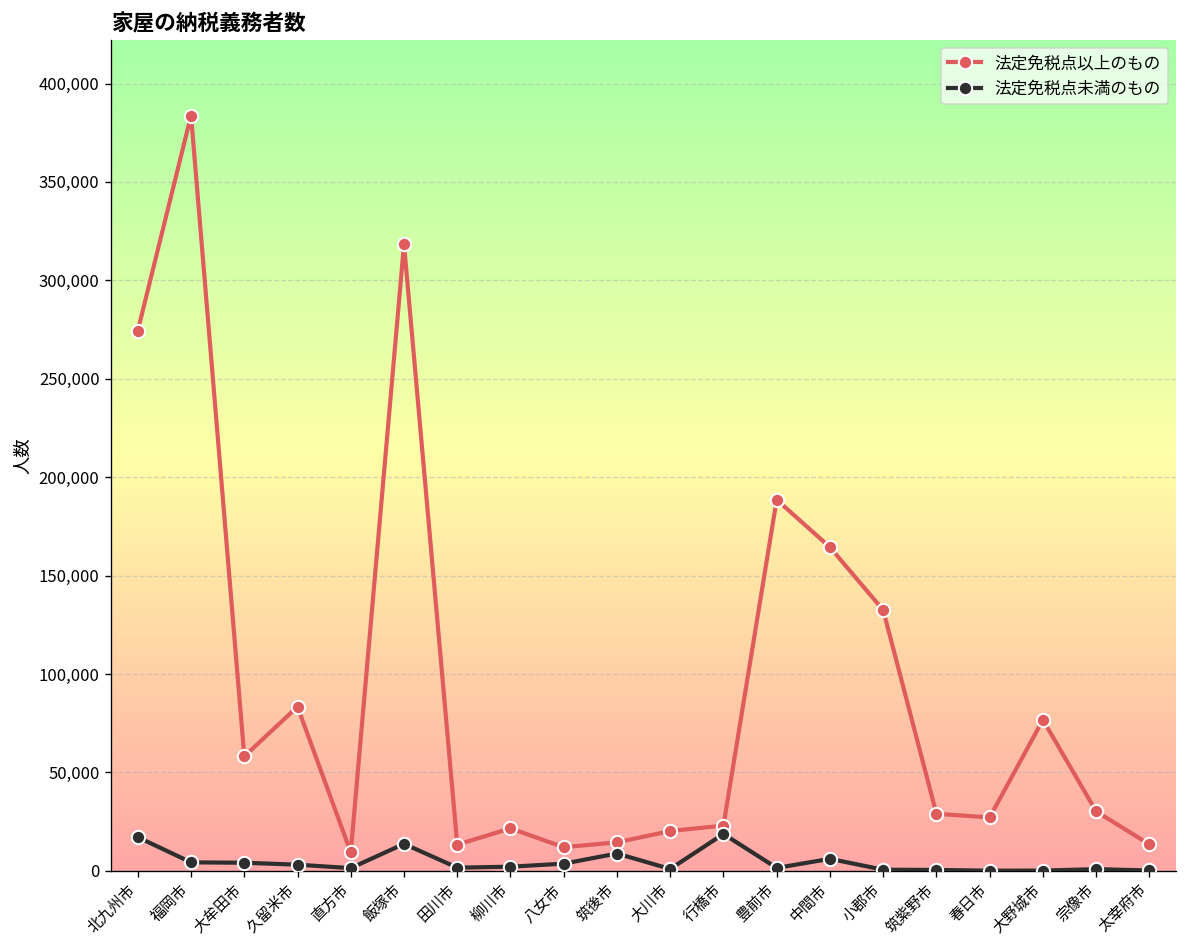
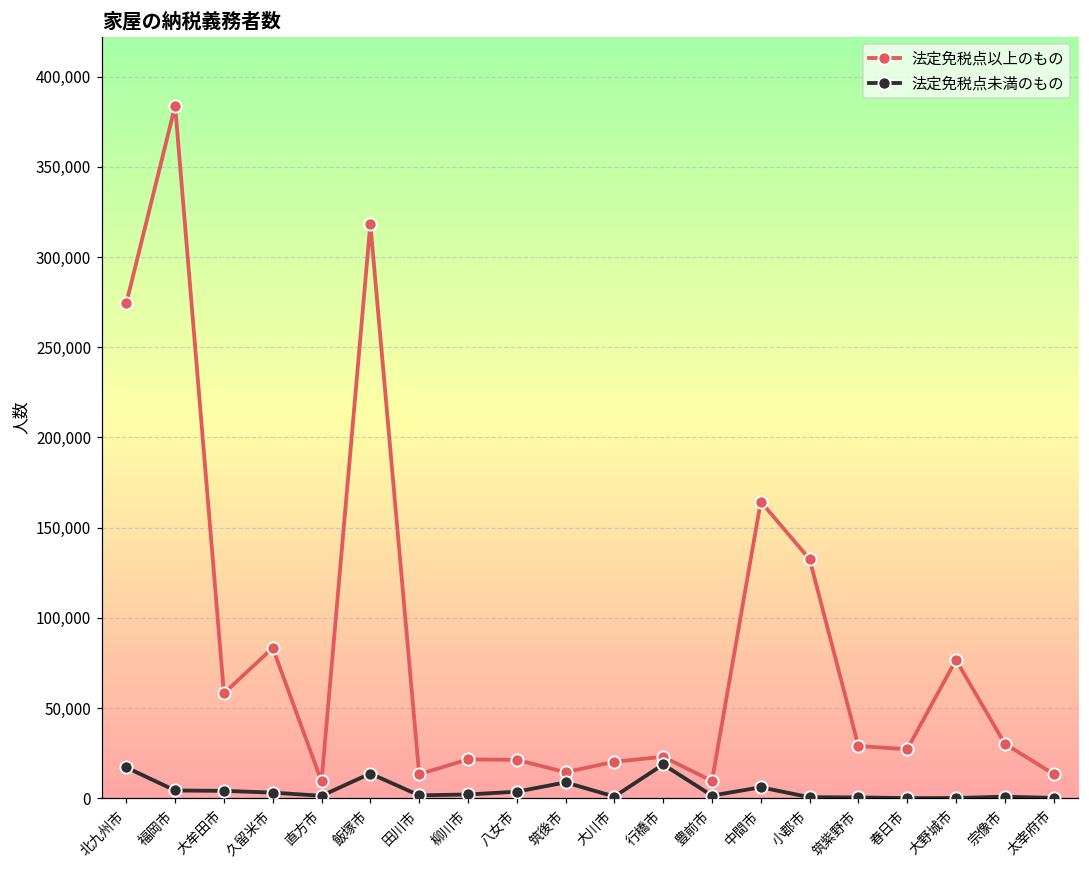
  {
    "法定免税点以上のもの": {
      "北九州市": "274,000",
      "福岡市": "384,000",
      "大牟田市": "58,000",
      "久留米市": "83,000",
      "直方市": "9,000",
      "飯塚市": "318,000",
      "田川市": "13,000",
      "柳川市": "22,000",
-     "八女市": "12,000",
+     "八女市": "21,000",
      "筑後市": "14,000",
      "大川市": "20,000",
      "行橋市": "23,000",
-     "豊前市": "189,000",
+     "豊前市": "10,000",
      "中間市": "164,000",
      "小郡市": "133,000",
      "筑紫野市": "29,000",
      "春日市": "27,000",
      "大野城市": "77,000",
      "宗像市": "30,000",
      "太宰府市": "13,000"
    },
    "法定免税点未満のもの": {
      "北九州市": "17,000",
      "福岡市": "4,000",
      "大牟田市": "4,000",
      "久留米市": "3,000",
      "直方市": "1,000",
      "飯塚市": "14,000",
      "田川市": "2,000",
      "柳川市": "2,000",
      "八女市": "4,000",
      "筑後市": "9,000",
      "大川市": "1,000",
      "行橋市": "19,000",
      "豊前市": "2,000",
      "中間市": "6,000",
      "小郡市": "1,000",
      "筑紫野市": "0",
      "春日市": "0",
      "大野城市": "0",
      "宗像市": "1,000",
      "太宰府市": "0"
    }
  }
